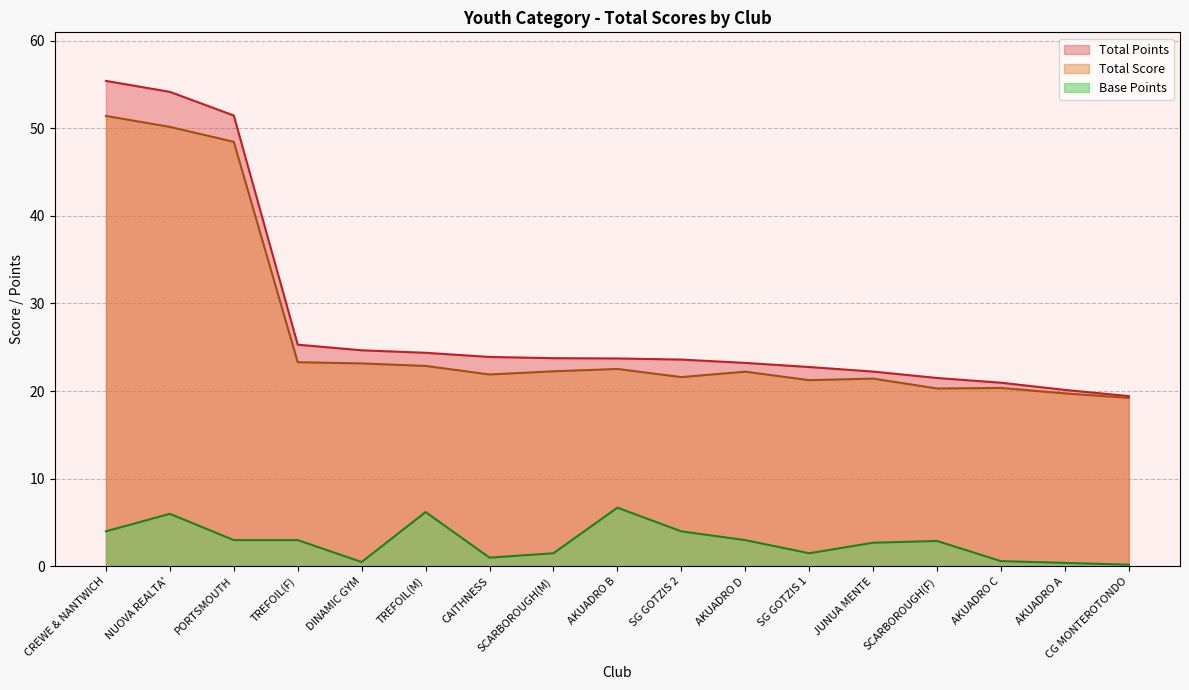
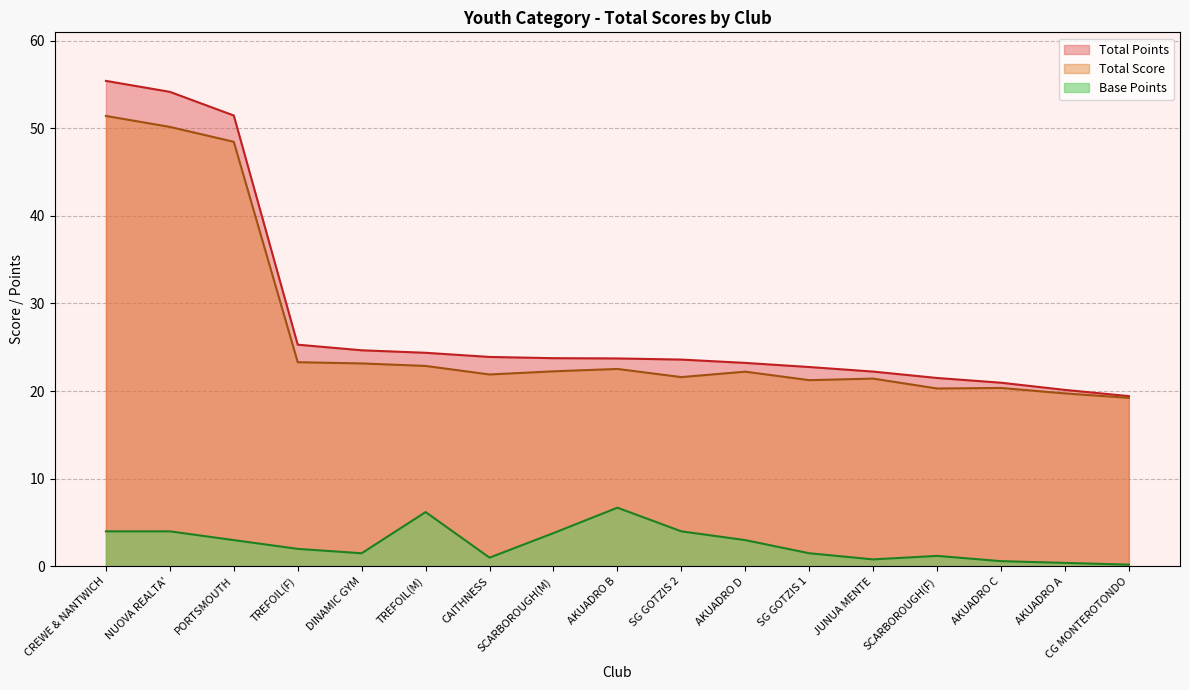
  {
    "Base Points": {
      "CREWE & NANTWICH": 4,
-     "NUOVA REALTA'": 6,
+     "NUOVA REALTA'": 4,
      "PORTSMOUTH": 3,
-     "TREFOIL(F)": 3,
-     "DINAMIC GYM": 1,
+     "TREFOIL(F)": 2,
+     "DINAMIC GYM": 2,
      "TREFOIL(M)": 6,
      "CAITHNESS": 1,
-     "SCARBOROUGH(M)": 2,
+     "SCARBOROUGH(M)": 4,
      "AKUADRO B": 7,
      "SG GOTZIS 2": 4,
      "AKUADRO D": 3,
      "SG GOTZIS 1": 2,
-     "JUNUA MENTE": 3,
-     "SCARBOROUGH(F)": 3,
+     "JUNUA MENTE": 1,
+     "SCARBOROUGH(F)": 1,
      "AKUADRO C": 1,
      "AKUADRO A": 0,
      "CG MONTEROTONDO": 0
    }
  }
